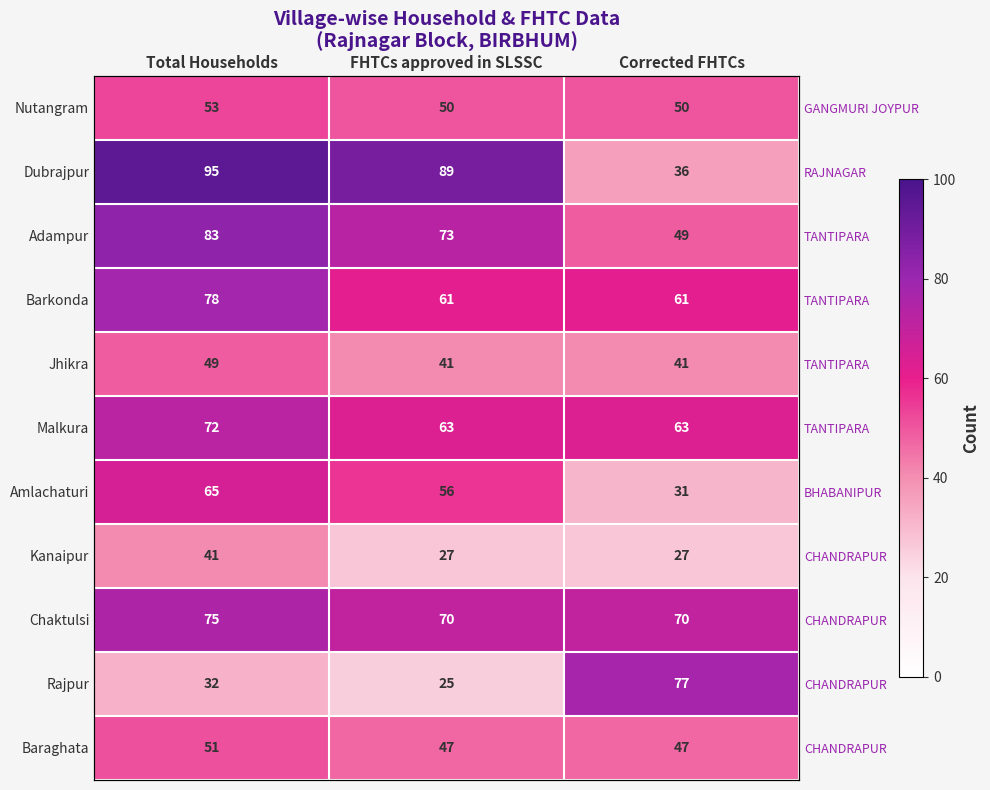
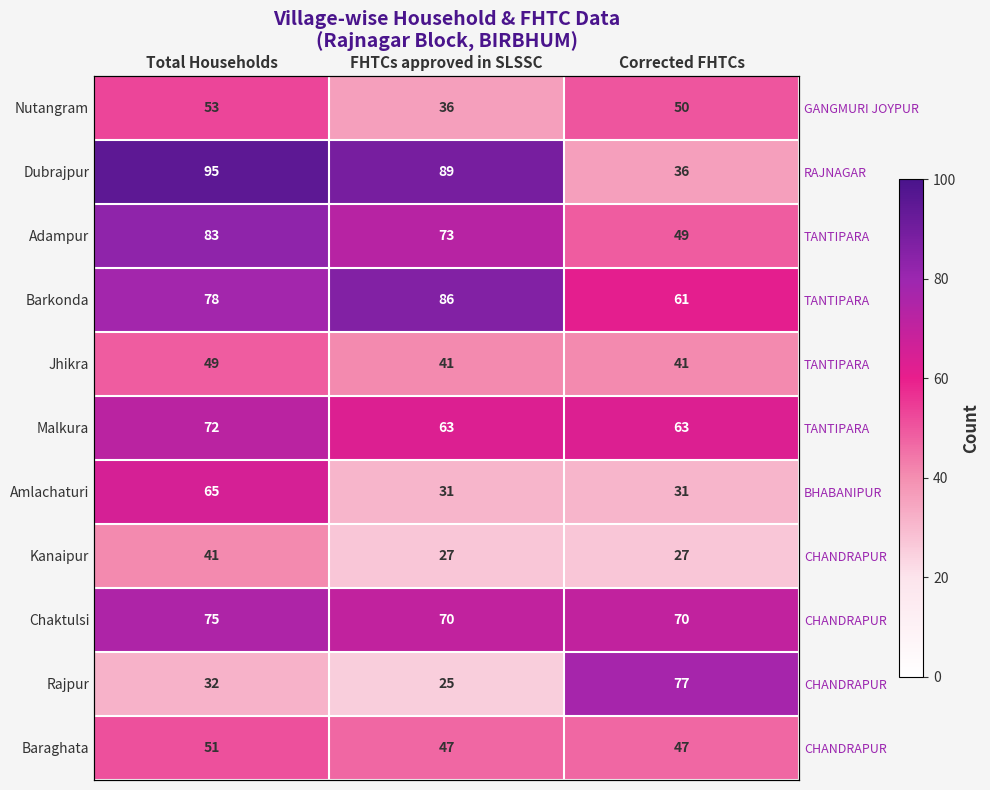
  {
    "Nutangram": {
      "Total Households": 53,
-     "FHTCs approved in SLSSC": 50,
+     "FHTCs approved in SLSSC": 36,
      "Corrected FHTCs": 50
    },
    "Dubrajpur": {
      "Total Households": 95,
      "FHTCs approved in SLSSC": 89,
      "Corrected FHTCs": 36
    },
    "Adampur": {
      "Total Households": 83,
      "FHTCs approved in SLSSC": 73,
      "Corrected FHTCs": 49
    },
    "Barkonda": {
      "Total Households": 78,
-     "FHTCs approved in SLSSC": 61,
+     "FHTCs approved in SLSSC": 86,
      "Corrected FHTCs": 61
    },
    "Jhikra": {
      "Total Households": 49,
      "FHTCs approved in SLSSC": 41,
      "Corrected FHTCs": 41
    },
    "Malkura": {
      "Total Households": 72,
      "FHTCs approved in SLSSC": 63,
      "Corrected FHTCs": 63
    },
    "Amlachaturi": {
      "Total Households": 65,
-     "FHTCs approved in SLSSC": 56,
+     "FHTCs approved in SLSSC": 31,
      "Corrected FHTCs": 31
    },
    "Kanaipur": {
      "Total Households": 41,
      "FHTCs approved in SLSSC": 27,
      "Corrected FHTCs": 27
    },
    "Chaktulsi": {
      "Total Households": 75,
      "FHTCs approved in SLSSC": 70,
      "Corrected FHTCs": 70
    },
    "Rajpur": {
      "Total Households": 32,
      "FHTCs approved in SLSSC": 25,
      "Corrected FHTCs": 77
    },
    "Baraghata": {
      "Total Households": 51,
      "FHTCs approved in SLSSC": 47,
      "Corrected FHTCs": 47
    }
  }
